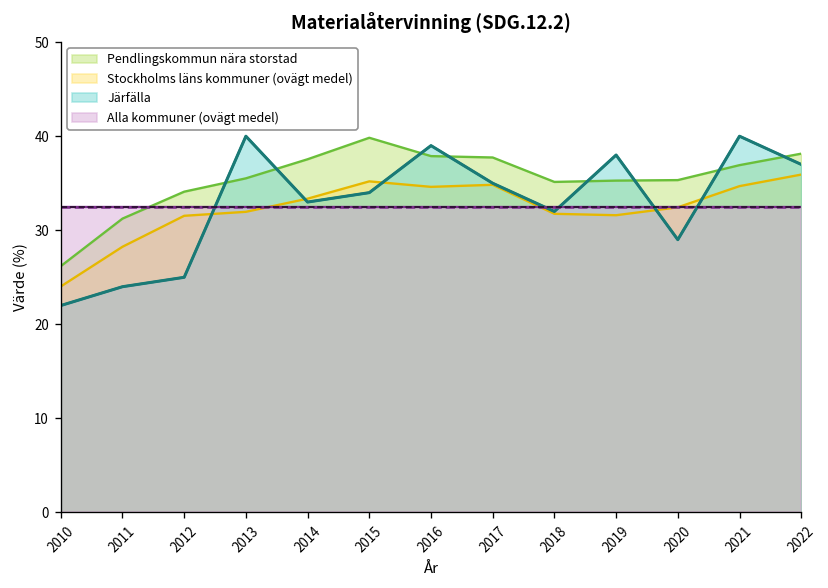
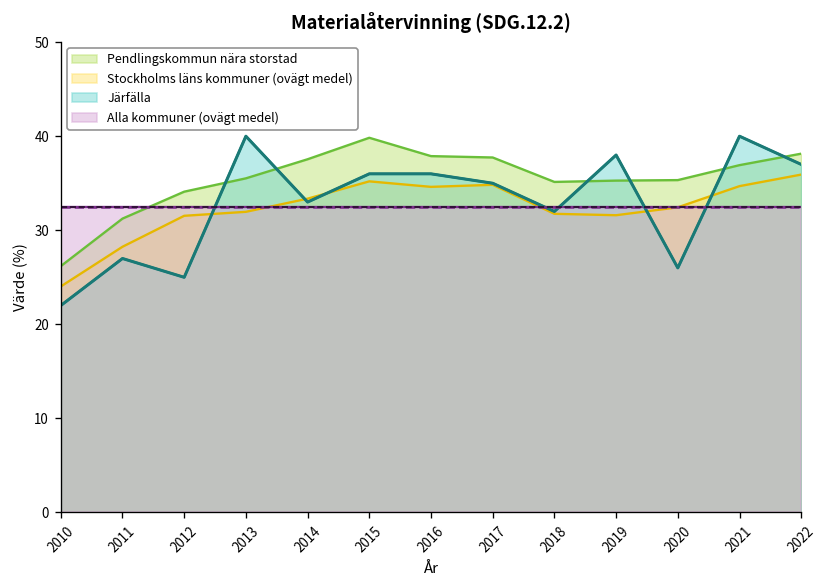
  {
    "Järfälla": {
      "2010": 22,
-     "2011": 24,
+     "2011": 27,
      "2012": 25,
      "2013": 40,
      "2014": 33,
-     "2015": 34,
-     "2016": 39,
+     "2015": 36,
+     "2016": 36,
      "2019": 38,
-     "2020": 29,
+     "2020": 26,
      "2021": 40,
      "2022": 37
    },
    "Alla kommuner (ovägt medel)": {
      "2010": 32,
      "2011": 32,
      "2012": 32,
      "2013": 32,
      "2014": 32,
      "2015": 32,
      "2016": 32,
      "2017": 32,
      "2018": 32,
      "2019": 32,
      "2021": 32,
      "2022": 32
    }
  }
